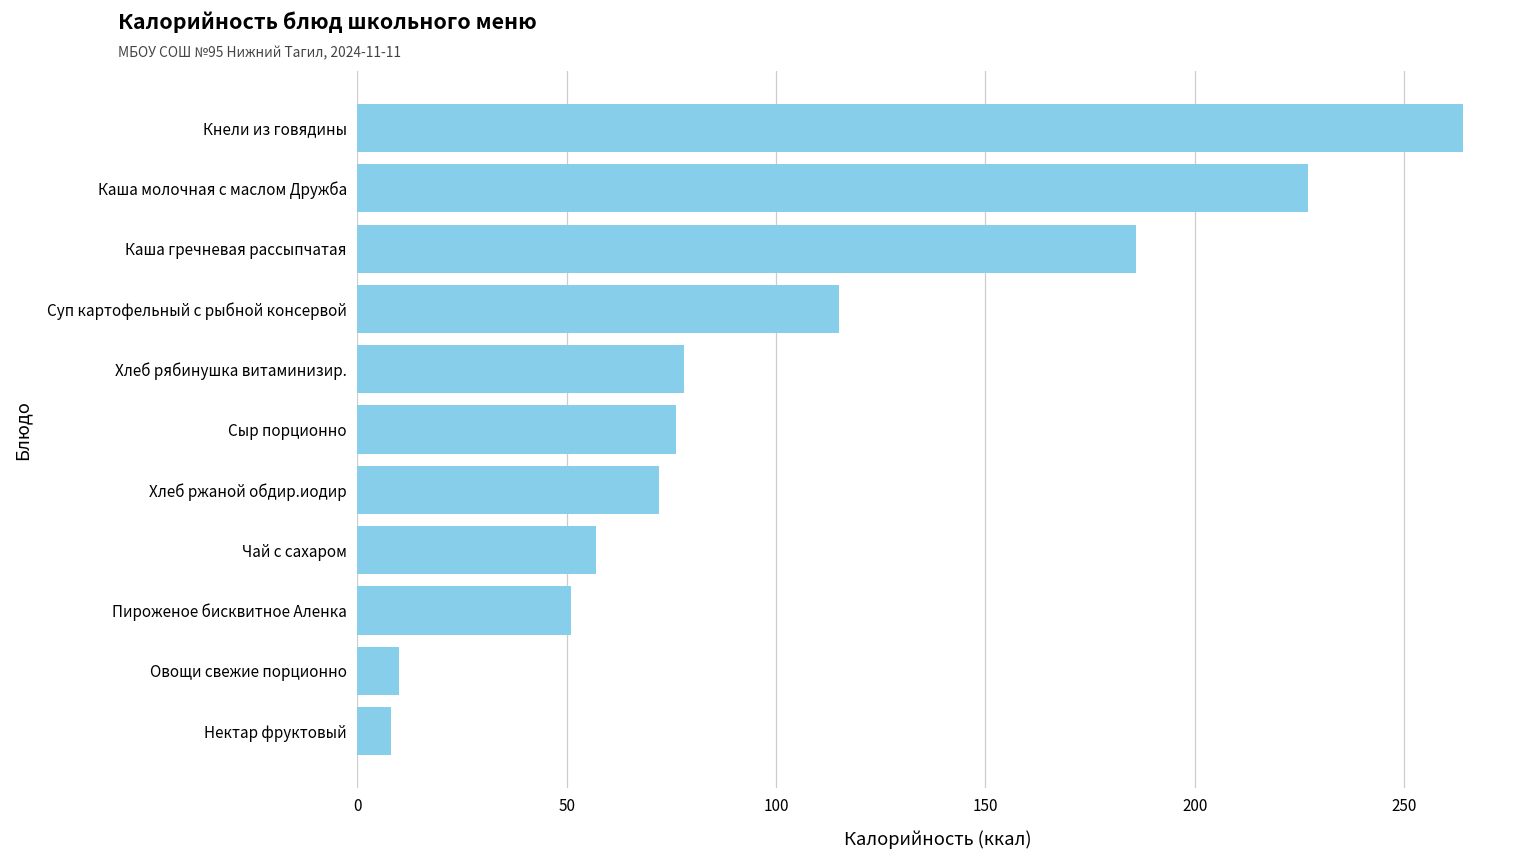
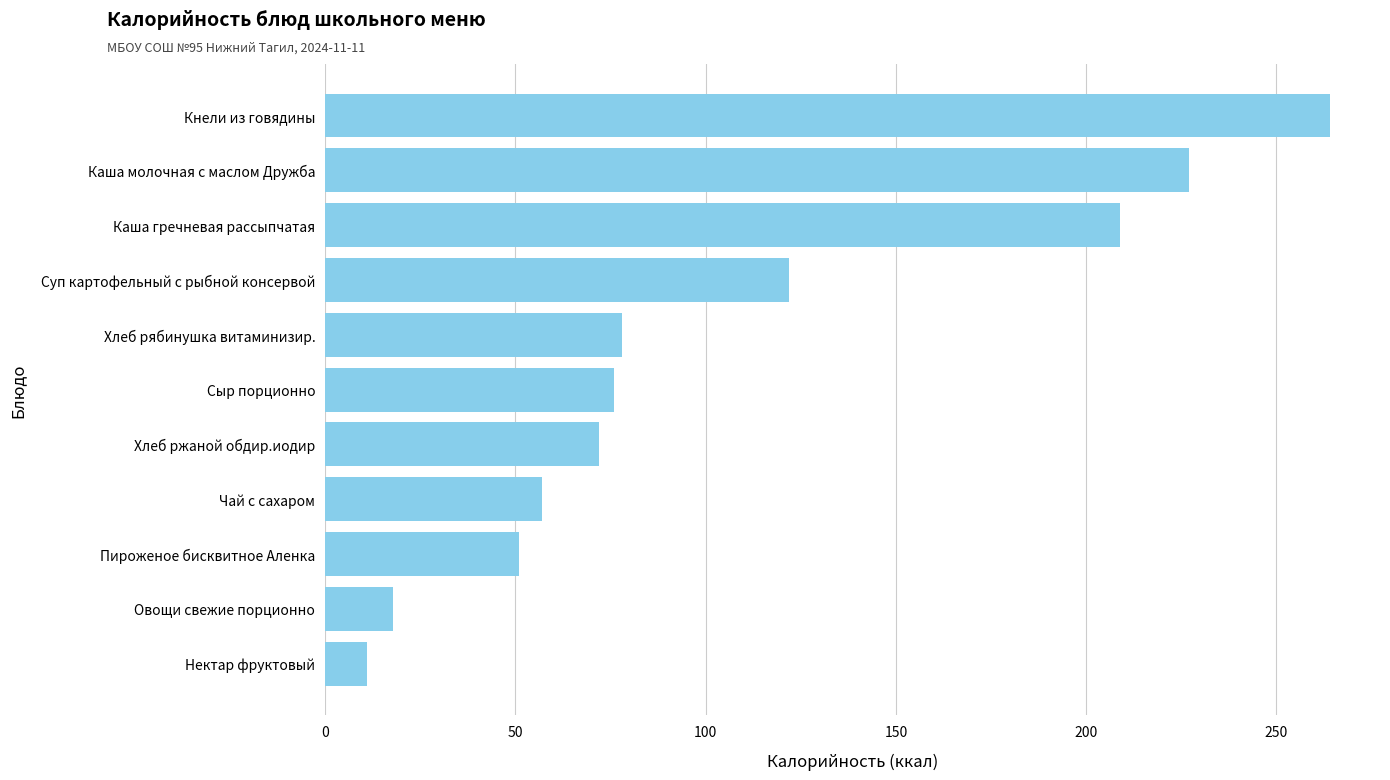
  {
    "Кнели из говядины": 264,
    "Каша молочная с маслом Дружба": 227,
-   "Каша гречневая рассыпчатая": 186,
-   "Суп картофельный с рыбной консервой": 115,
+   "Каша гречневая рассыпчатая": 209,
+   "Суп картофельный с рыбной консервой": 122,
    "Хлеб рябинушка витаминизир.": 78,
    "Сыр порционно": 76,
    "Хлеб ржаной обдир.иодир": 72,
    "Чай с сахаром": 57,
    "Пироженое бисквитное Аленка": 51,
-   "Овощи свежие порционно": 10,
-   "Нектар фруктовый": 8
+   "Овощи свежие порционно": 18,
+   "Нектар фруктовый": 11
  }
